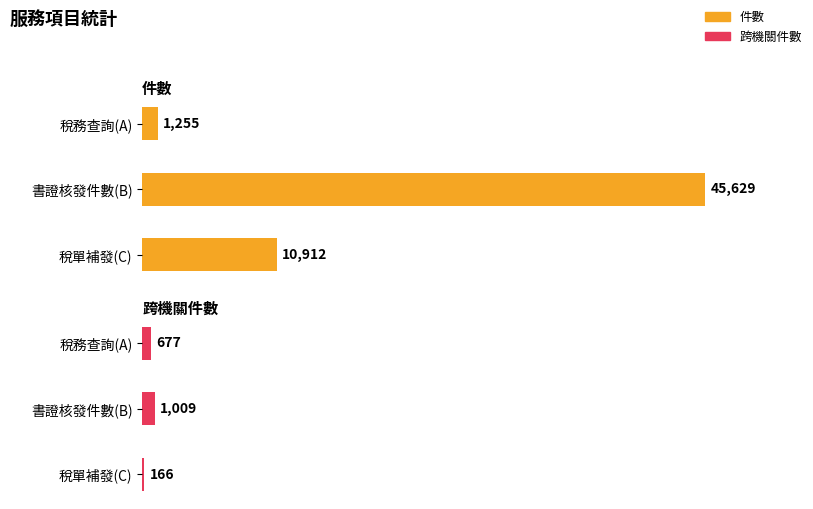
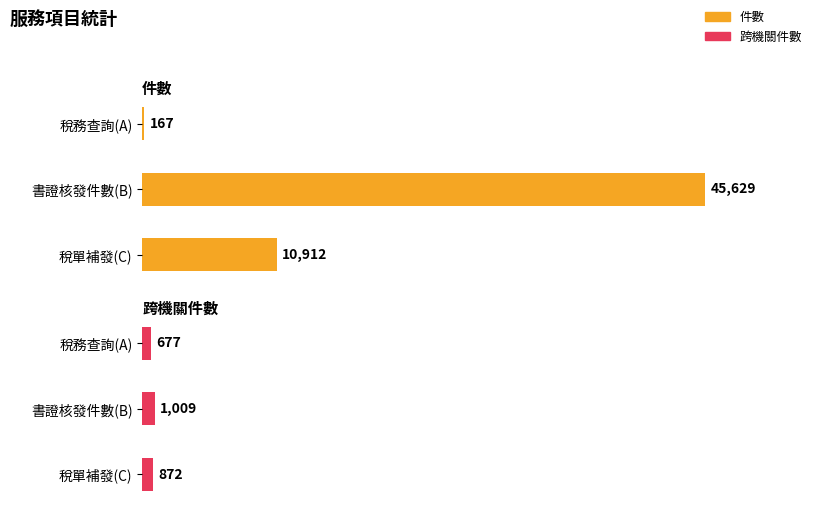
  {
    "件數": {
-     "稅務查詢(A)": "1,255",
+     "稅務查詢(A)": "167",
      "書證核發件數(B)": "45,629",
      "稅單補發(C)": "10,912"
    },
    "跨機關件數": {
      "稅務查詢(A)": "677",
      "書證核發件數(B)": "1,009",
-     "稅單補發(C)": "166"
+     "稅單補發(C)": "872"
    }
  }
